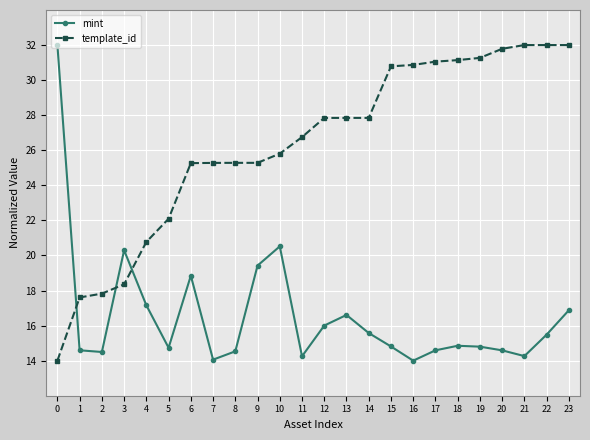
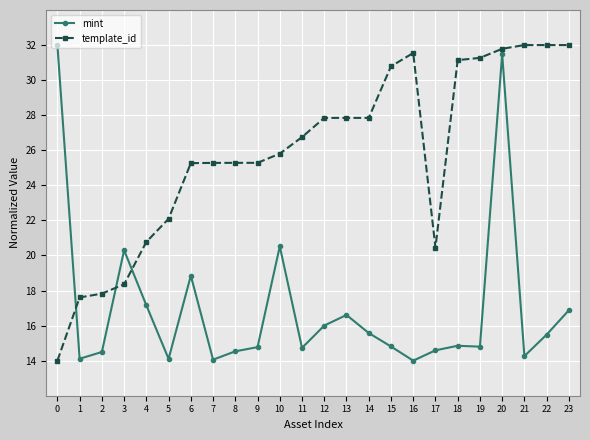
  {
    "mint": {
-     "1": 14.6,
+     "1": 14.1,
      "2": 14.5,
      "3": 20.3,
      "4": 17.2,
-     "5": 14.7,
+     "5": 14.1,
      "6": 18.8,
      "7": 14.1,
      "8": 14.5,
-     "9": 19.4,
+     "9": 14.8,
      "10": 20.5,
-     "11": 14.2,
+     "11": 14.7,
      "12": 16.0,
      "13": 16.6,
      "14": 15.6,
      "15": 14.8,
      "16": 14.0,
      "17": 14.6,
      "18": 14.8,
      "19": 14.8,
-     "20": 14.6,
+     "20": 31.5,
      "21": 14.3,
      "22": 15.5,
      "23": 16.9
    },
    "template_id": {
      "0": 14.0,
      "1": 17.6,
      "2": 17.8,
      "3": 18.4,
      "4": 20.8,
      "5": 22.1,
      "6": 25.3,
      "7": 25.3,
      "8": 25.3,
      "9": 25.3,
      "10": 25.8,
      "11": 26.8,
      "12": 27.8,
      "13": 27.8,
      "14": 27.8,
      "15": 30.8,
-     "16": 30.9,
-     "17": 31.1,
+     "16": 31.5,
+     "17": 20.5,
      "18": 31.1,
      "19": 31.3,
      "20": 31.8,
      "21": 32.0,
      "22": 32.0,
      "23": 32.0
    }
  }
